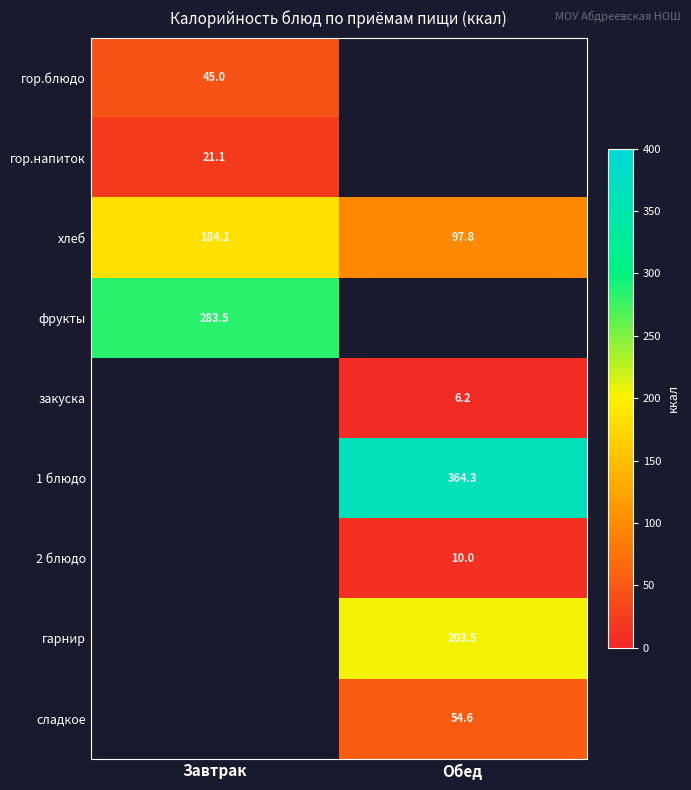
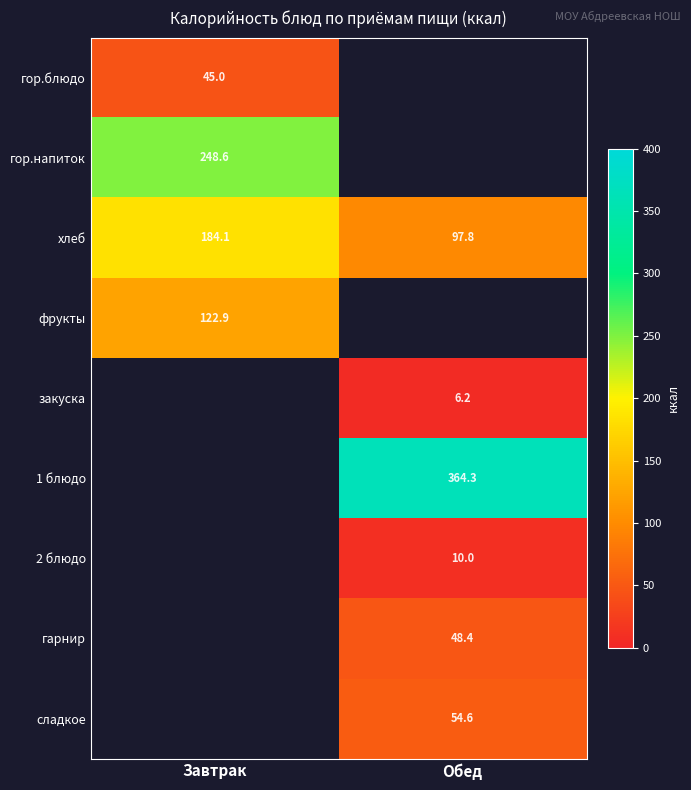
  {
    "гор.блюдо": {
      "Завтрак": 45.0
    },
    "гор.напиток": {
-     "Завтрак": 21.1
+     "Завтрак": 248.6
    },
    "хлеб": {
      "Завтрак": 184.1,
      "Обед": 97.8
    },
    "фрукты": {
-     "Завтрак": 283.5
+     "Завтрак": 122.9
    },
    "закуска": {
      "Обед": 6.2
    },
    "1 блюдо": {
      "Обед": 364.3
    },
    "2 блюдо": {
      "Обед": 10.0
    },
    "гарнир": {
-     "Обед": 203.5
+     "Обед": 48.4
    },
    "сладкое": {
      "Обед": 54.6
    }
  }
